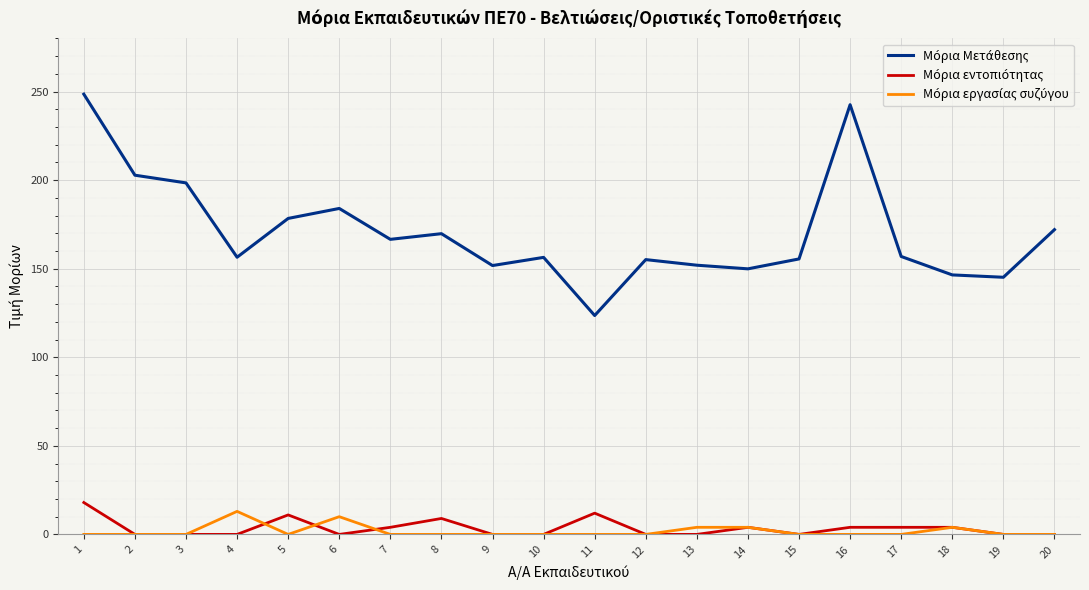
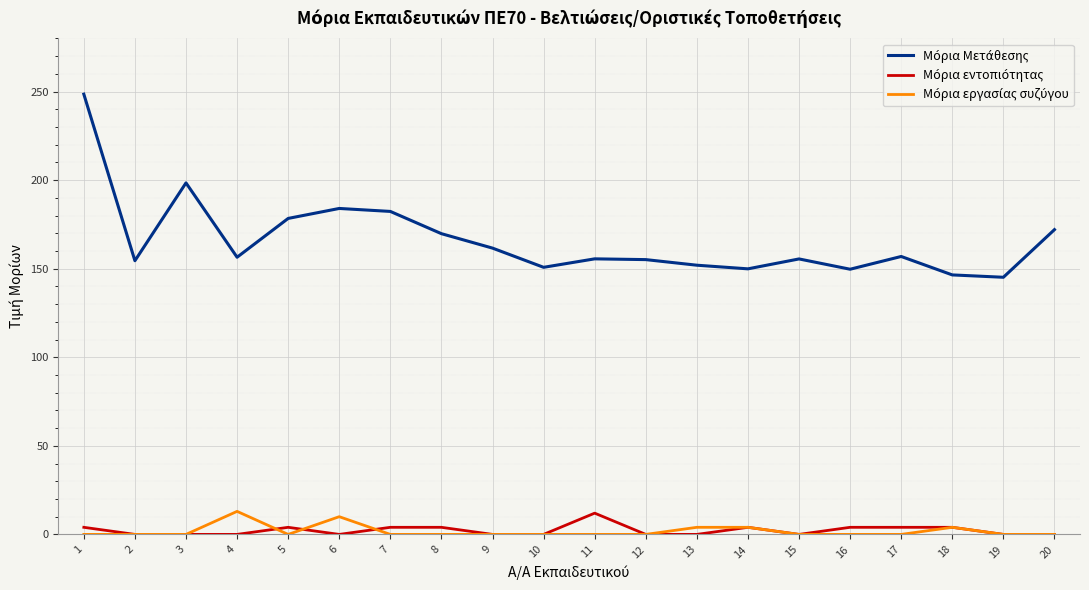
  {
    "Μόρια Μετάθεσης": {
      "1": 249,
-     "2": 203,
+     "2": 154,
      "3": 198,
      "4": 156,
      "5": 178,
      "6": 184,
-     "7": 167,
+     "7": 182,
      "8": 170,
-     "9": 152,
-     "10": 156,
-     "11": 124,
+     "9": 162,
+     "10": 151,
+     "11": 156,
      "12": 155,
      "13": 152,
      "14": 150,
      "15": 156,
-     "16": 243,
+     "16": 150,
      "17": 157,
      "18": 146,
      "19": 145,
      "20": 172
    },
    "Μόρια εντοπιότητας": {
-     "1": 18,
+     "1": 4,
      "4": 0,
-     "5": 11,
+     "5": 4,
      "6": 0,
      "7": 4,
-     "8": 9,
+     "8": 4,
      "11": 12,
      "13": 0,
      "16": 4,
      "17": 4
    },
    "Μόρια εργασίας συζύγου": {
      "1": 0,
      "4": 13,
      "5": 0,
      "6": 10,
      "7": 0,
      "8": 0,
      "11": 0,
      "13": 4,
      "16": 0,
      "17": 0
    }
  }
